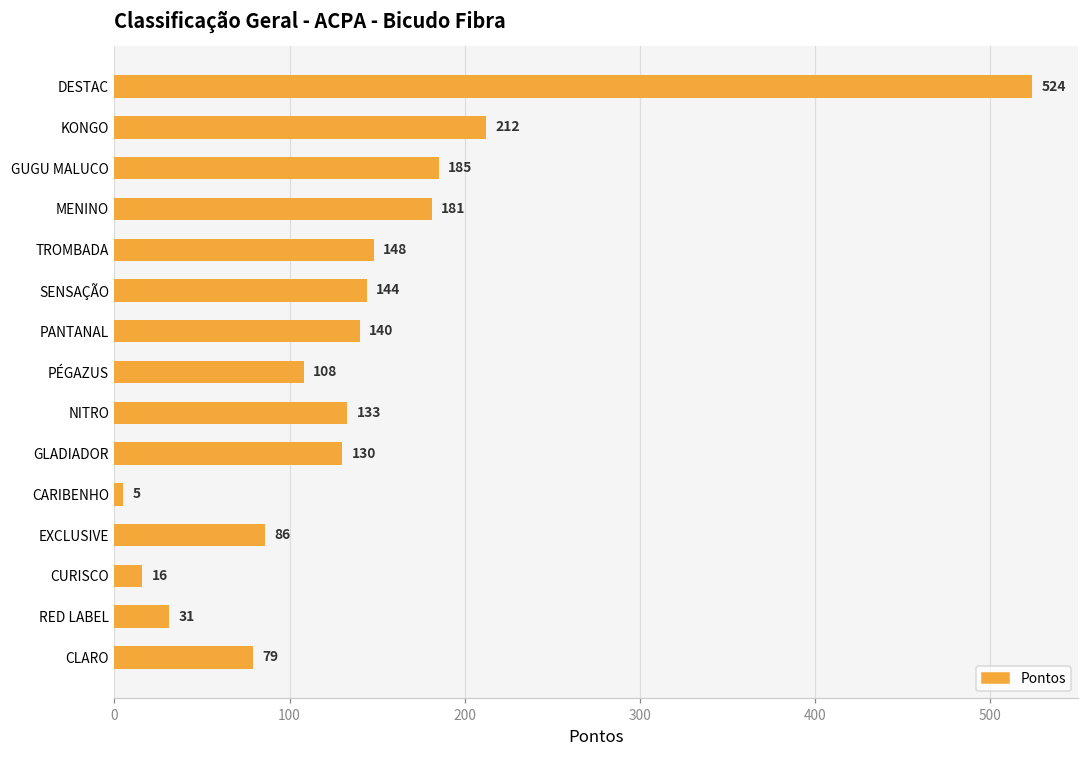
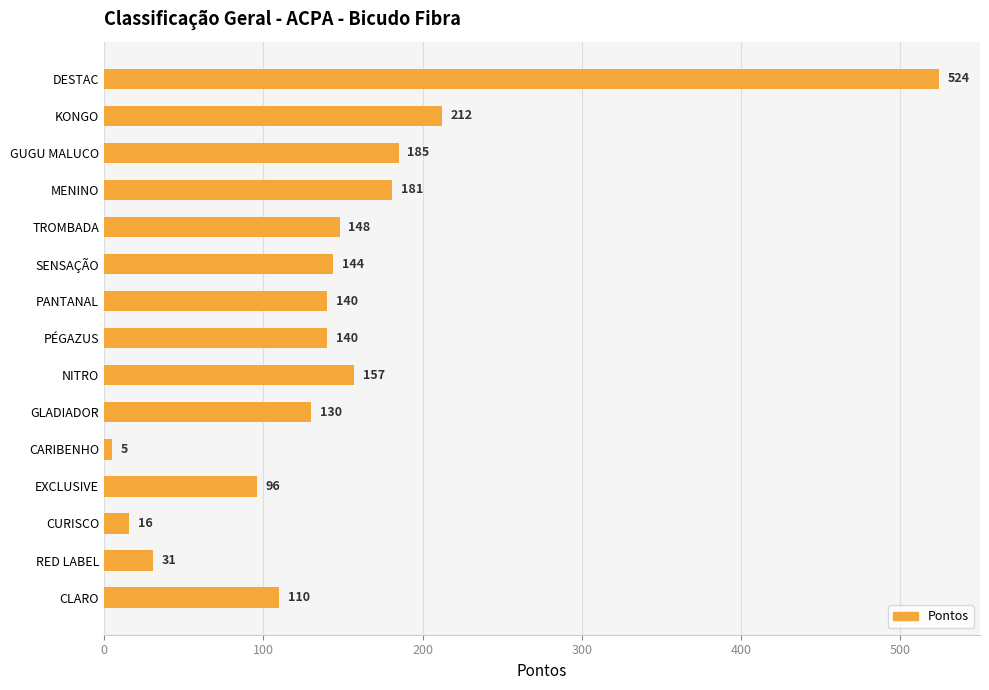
  {
    "DESTAC": 524,
    "KONGO": 212,
    "GUGU MALUCO": 185,
    "MENINO": 181,
    "TROMBADA": 148,
    "SENSAÇÃO": 144,
    "PANTANAL": 140,
-   "PÉGAZUS": 108,
-   "NITRO": 133,
+   "PÉGAZUS": 140,
+   "NITRO": 157,
    "GLADIADOR": 130,
    "CARIBENHO": 5,
-   "EXCLUSIVE": 86,
+   "EXCLUSIVE": 96,
    "CURISCO": 16,
    "RED LABEL": 31,
-   "CLARO": 79
+   "CLARO": 110
  }
